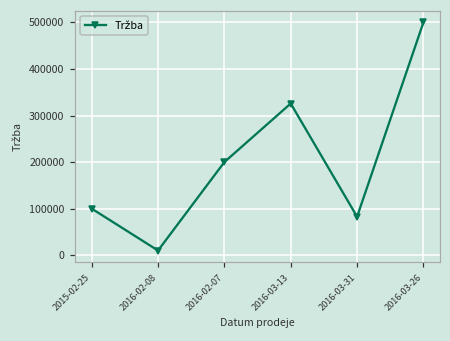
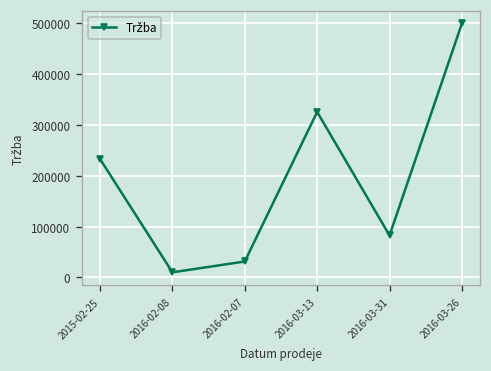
  {
-   "2015-02-25": 100000,
+   "2015-02-25": 230000,
    "2016-02-08": 10000,
-   "2016-02-07": 200000,
+   "2016-02-07": 30000,
    "2016-03-13": 330000,
    "2016-03-31": 80000,
    "2016-03-26": 500000
  }
